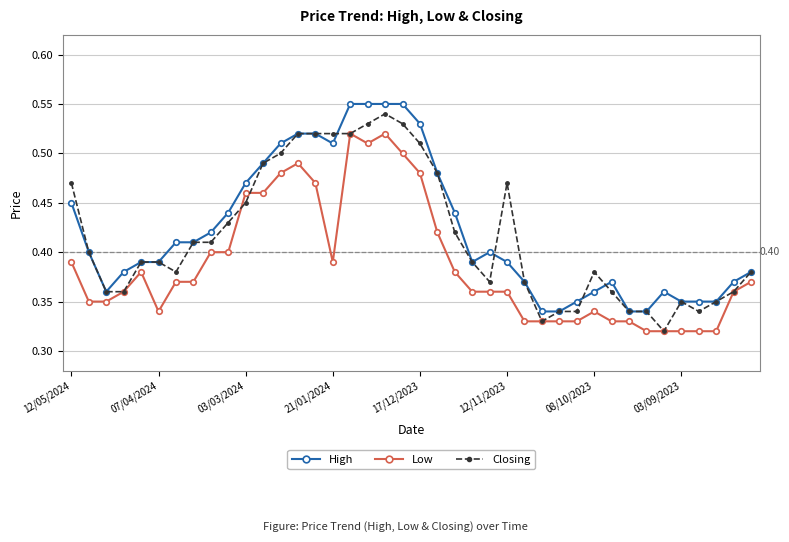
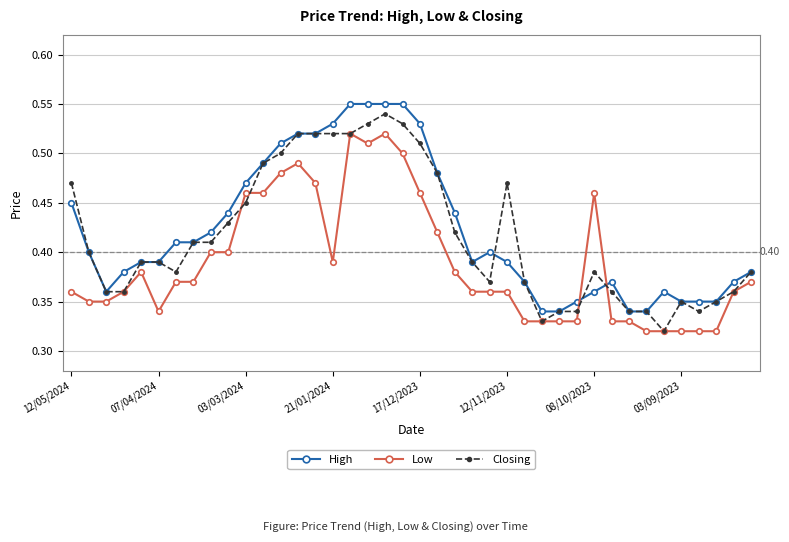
  {
    "High": {
      "12/05/2024": 0.45,
      "03/03/2024": 0.47,
-     "21/01/2024": 0.51,
+     "21/01/2024": 0.53,
      "17/12/2023": 0.53,
      "12/11/2023": 0.39,
      "08/10/2023": 0.36
    },
    "Low": {
-     "12/05/2024": 0.39,
+     "12/05/2024": 0.36,
      "07/04/2024": 0.34,
      "03/03/2024": 0.46,
      "21/01/2024": 0.39,
-     "17/12/2023": 0.48,
+     "17/12/2023": 0.46,
      "12/11/2023": 0.36,
-     "08/10/2023": 0.34,
+     "08/10/2023": 0.46,
      "03/09/2023": 0.32
    },
    "Closing": {
      "12/05/2024": 0.47,
      "03/03/2024": 0.45,
      "21/01/2024": 0.52,
      "17/12/2023": 0.51,
      "12/11/2023": 0.47,
      "08/10/2023": 0.38
    }
  }
